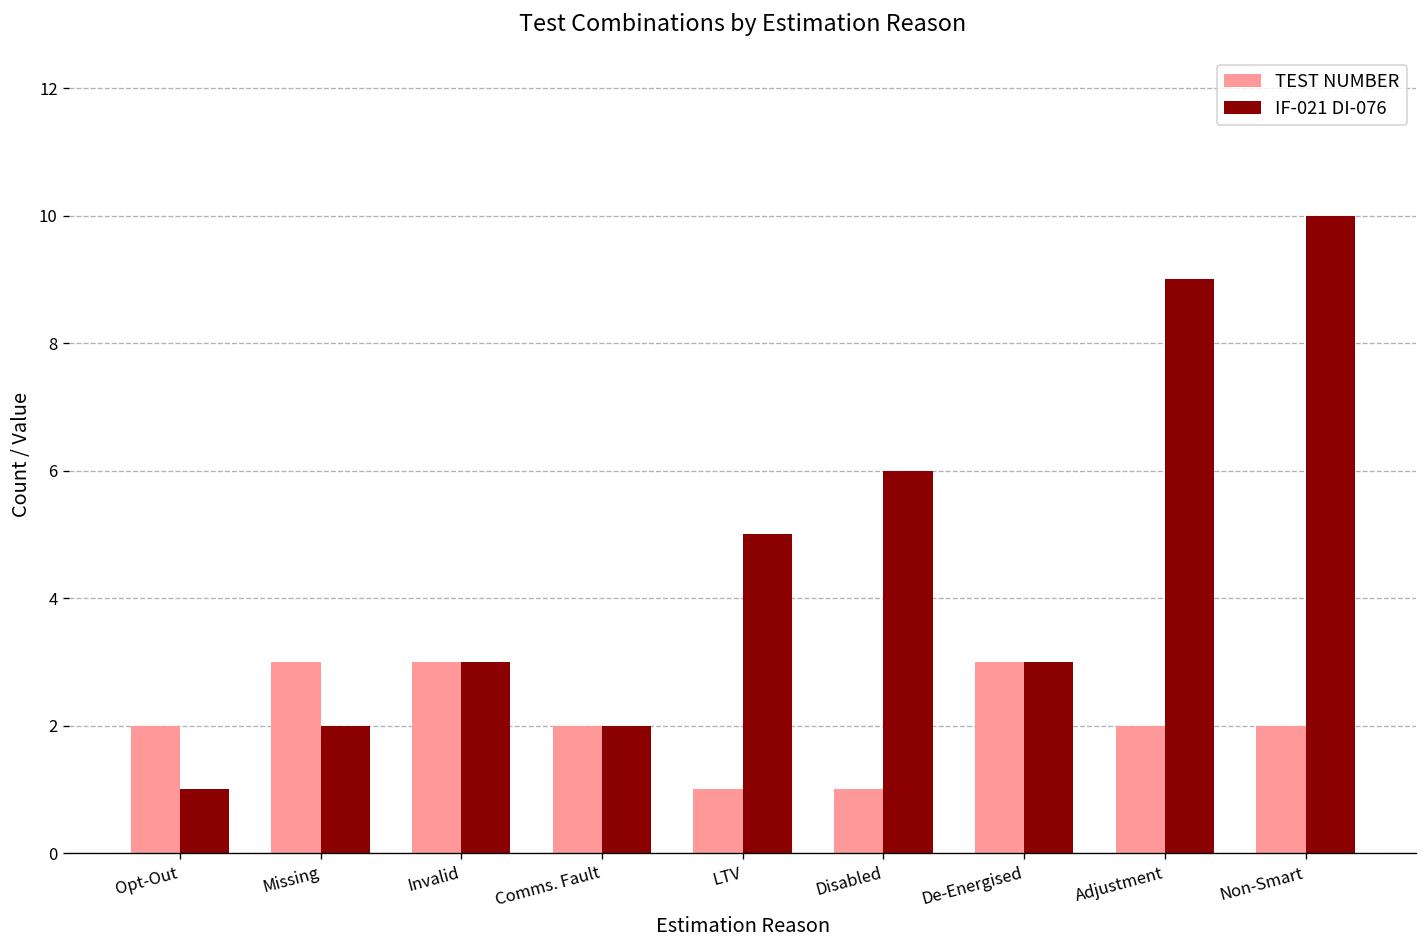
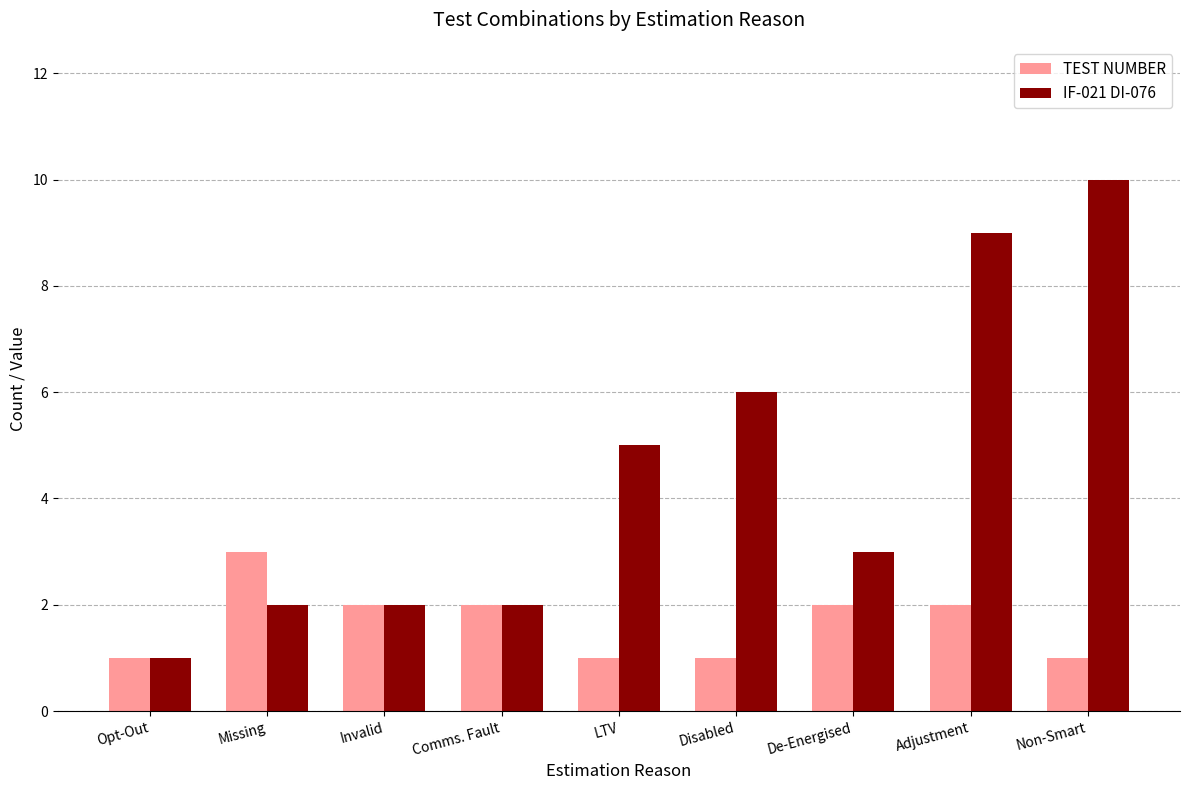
  {
    "TEST NUMBER": {
-     "Opt-Out": 2,
+     "Opt-Out": 1,
      "Missing": 3,
-     "Invalid": 3,
+     "Invalid": 2,
      "Comms. Fault": 2,
      "LTV": 1,
      "Disabled": 1,
-     "De-Energised": 3,
+     "De-Energised": 2,
      "Adjustment": 2,
-     "Non-Smart": 2
+     "Non-Smart": 1
    },
    "IF-021 DI-076": {
      "Opt-Out": 1,
      "Missing": 2,
-     "Invalid": 3,
+     "Invalid": 2,
      "Comms. Fault": 2,
      "LTV": 5,
      "Disabled": 6,
      "De-Energised": 3,
      "Adjustment": 9,
      "Non-Smart": 10
    }
  }
